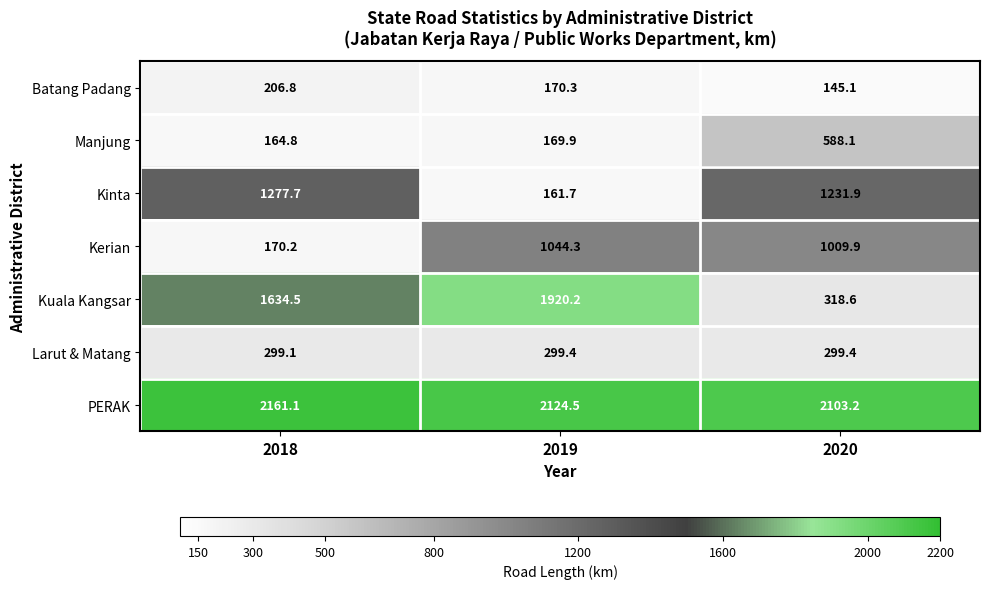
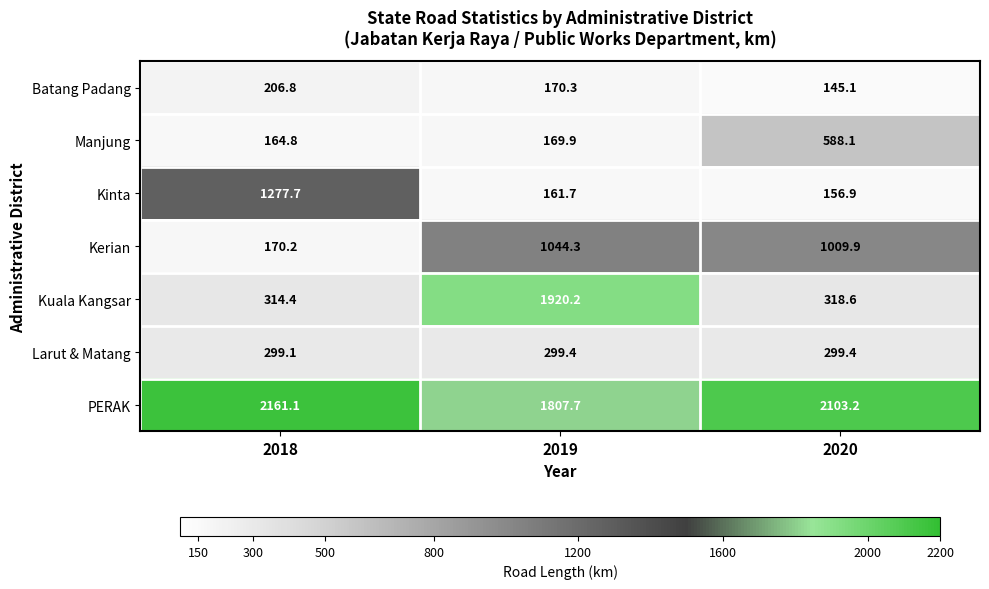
  {
    "Batang Padang": {
      "2018": 206.8,
      "2019": 170.3,
      "2020": 145.1
    },
    "Manjung": {
      "2018": 164.8,
      "2019": 169.9,
      "2020": 588.1
    },
    "Kinta": {
      "2018": 1277.7,
      "2019": 161.7,
-     "2020": 1231.9
+     "2020": 156.9
    },
    "Kerian": {
      "2018": 170.2,
      "2019": 1044.3,
      "2020": 1009.9
    },
    "Kuala Kangsar": {
-     "2018": 1634.5,
+     "2018": 314.4,
      "2019": 1920.2,
      "2020": 318.6
    },
    "Larut & Matang": {
      "2018": 299.1,
      "2019": 299.4,
      "2020": 299.4
    },
    "PERAK": {
      "2018": 2161.1,
-     "2019": 2124.5,
+     "2019": 1807.7,
      "2020": 2103.2
    }
  }
